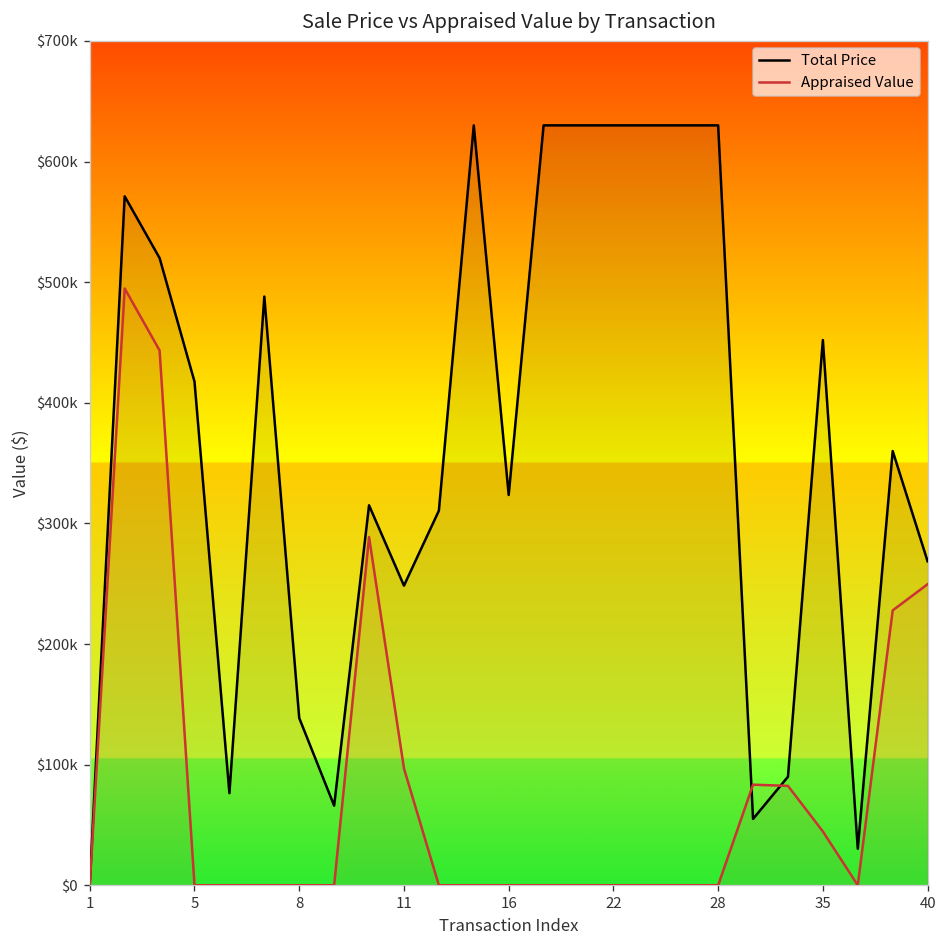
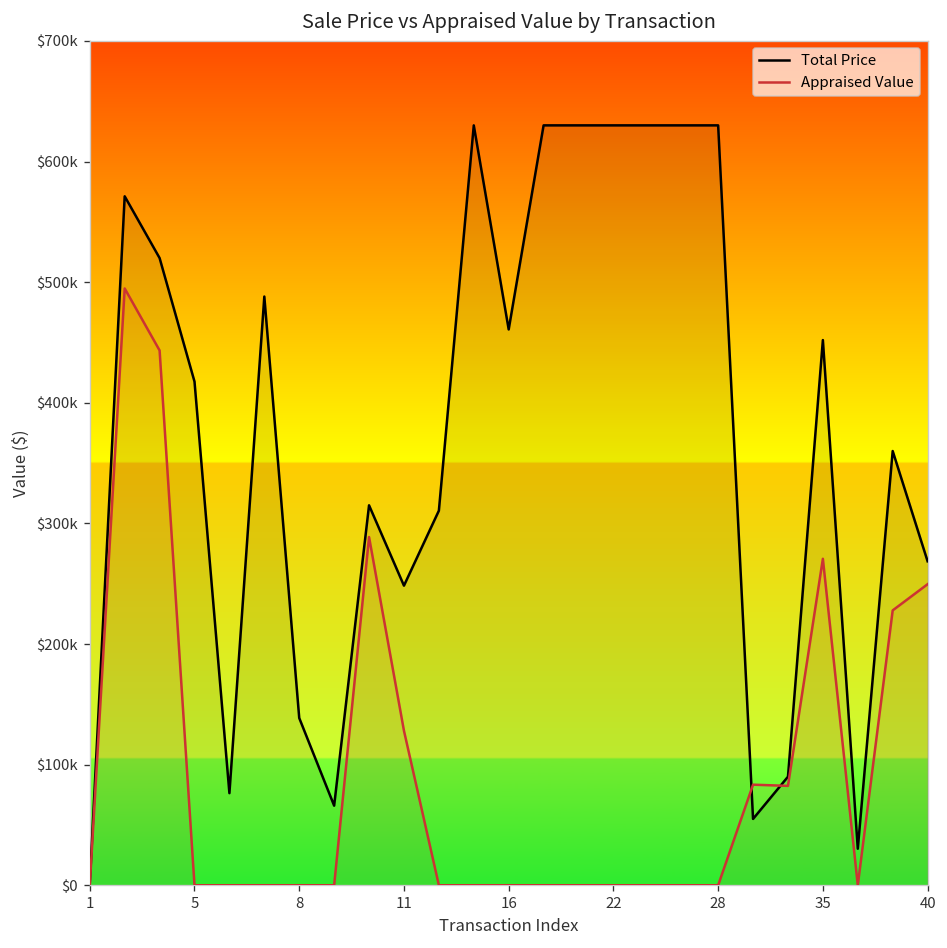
  {
    "Total Price": {
      "5": "$418000",
      "8": "$139000",
      "11": "$248000",
-     "16": "$324000",
+     "16": "$461000",
      "22": "$630000",
      "28": "$630000",
      "35": "$452000",
      "40": "$269000"
    },
    "Appraised Value": {
      "5": "$0",
      "8": "$0",
-     "11": "$97000",
+     "11": "$128000",
      "16": "$0",
      "22": "$0",
      "28": "$0",
-     "35": "$45000",
+     "35": "$271000",
      "40": "$250000"
    }
  }
